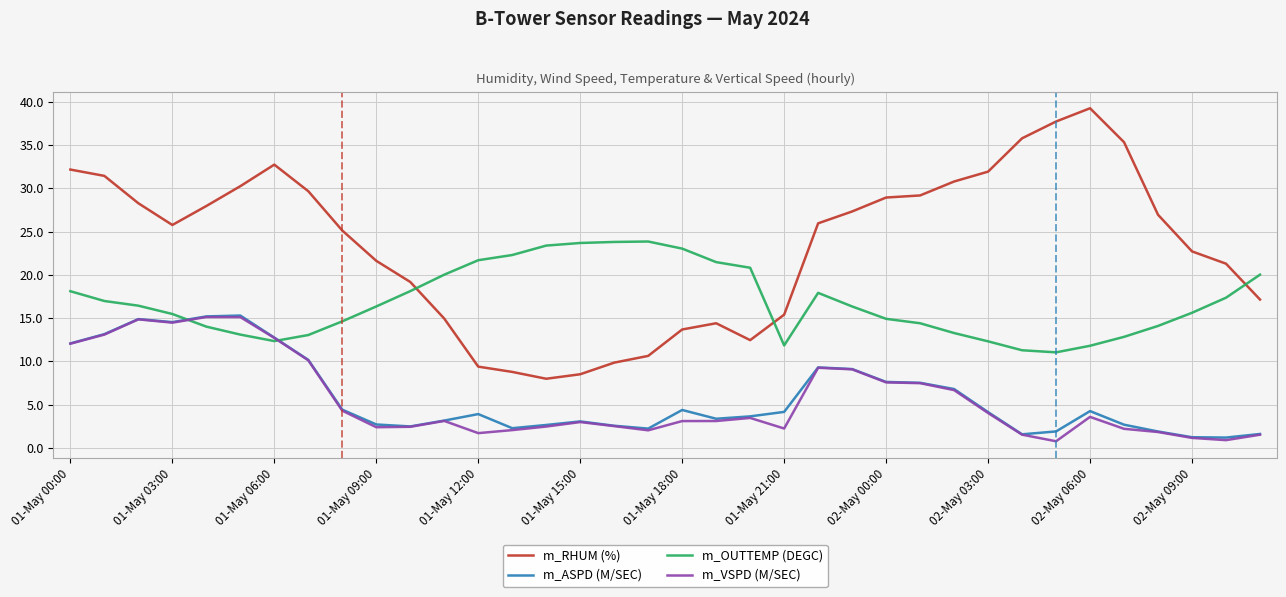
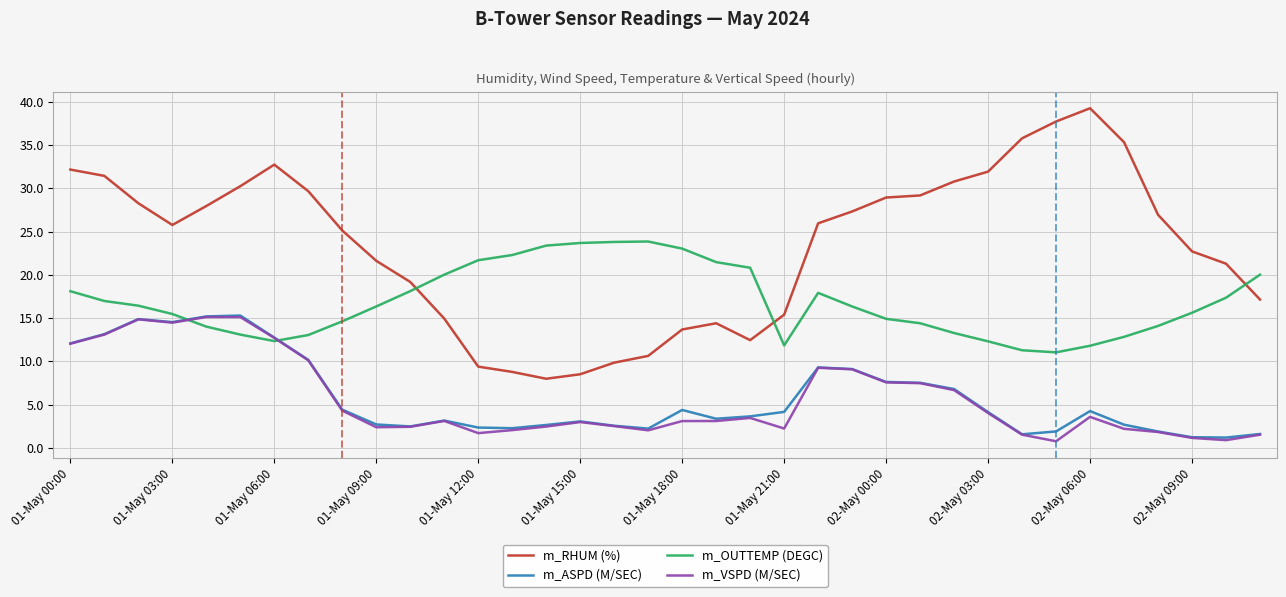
  {
    "m_RHUM (%)": {
      "01-May 00:00": 32,
      "01-May 03:00": 26,
      "01-May 06:00": 33,
      "01-May 09:00": 22,
      "01-May 12:00": 9,
      "01-May 15:00": 9,
      "01-May 18:00": 14,
      "01-May 21:00": 15,
      "02-May 00:00": 29,
      "02-May 03:00": 32,
      "02-May 06:00": 39,
      "02-May 09:00": 23
    },
    "m_ASPD (M/SEC)": {
      "01-May 09:00": 3,
-     "01-May 12:00": 4,
+     "01-May 12:00": 2,
      "01-May 18:00": 4,
      "01-May 21:00": 4,
      "02-May 06:00": 4
    },
    "m_OUTTEMP (DEGC)": {
      "01-May 00:00": 18,
      "01-May 03:00": 15,
      "01-May 06:00": 12,
      "01-May 09:00": 16,
      "01-May 12:00": 22,
      "01-May 15:00": 24,
      "01-May 18:00": 23,
      "01-May 21:00": 12,
      "02-May 00:00": 15,
      "02-May 03:00": 12,
      "02-May 06:00": 12,
      "02-May 09:00": 16
    },
    "m_VSPD (M/SEC)": {
      "01-May 09:00": 2,
      "01-May 12:00": 2,
      "01-May 18:00": 3,
      "01-May 21:00": 2,
      "02-May 06:00": 4
    }
  }
